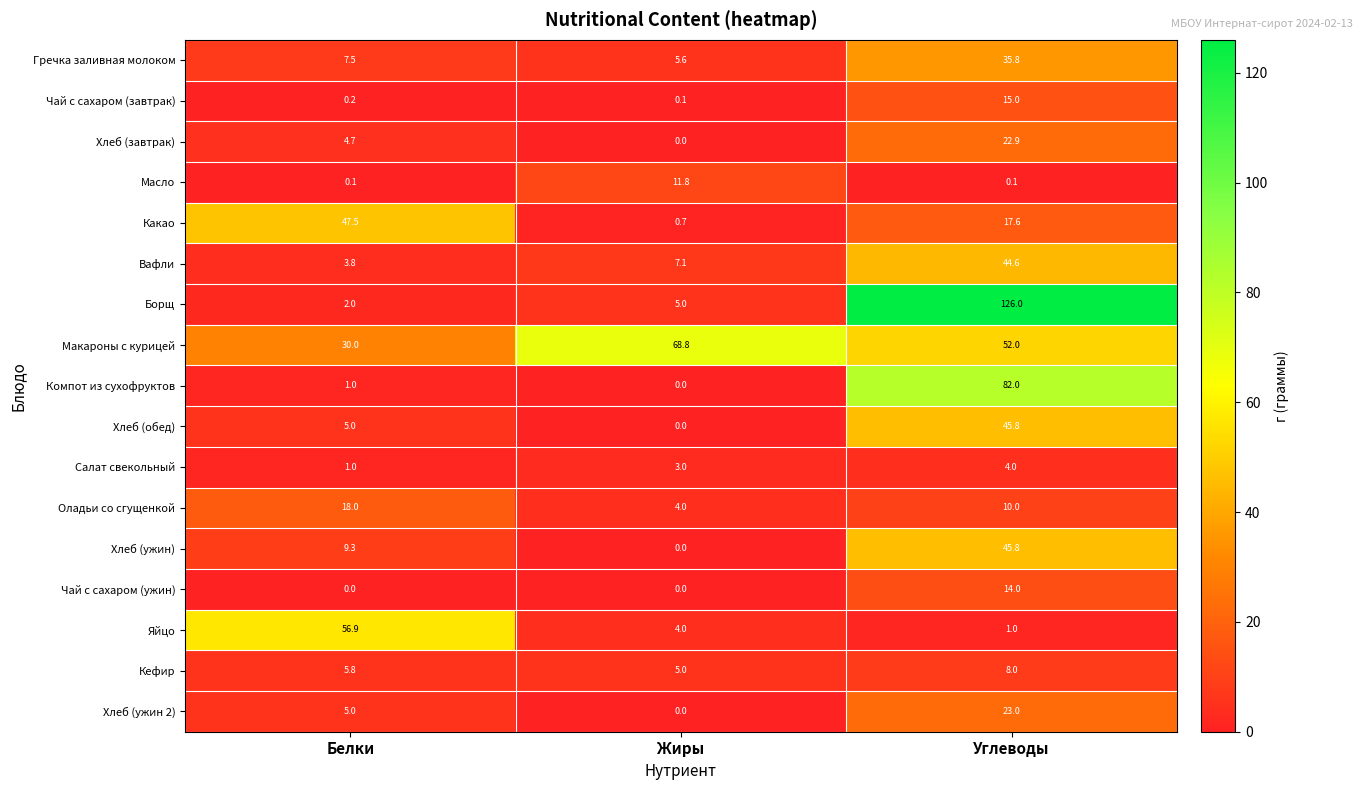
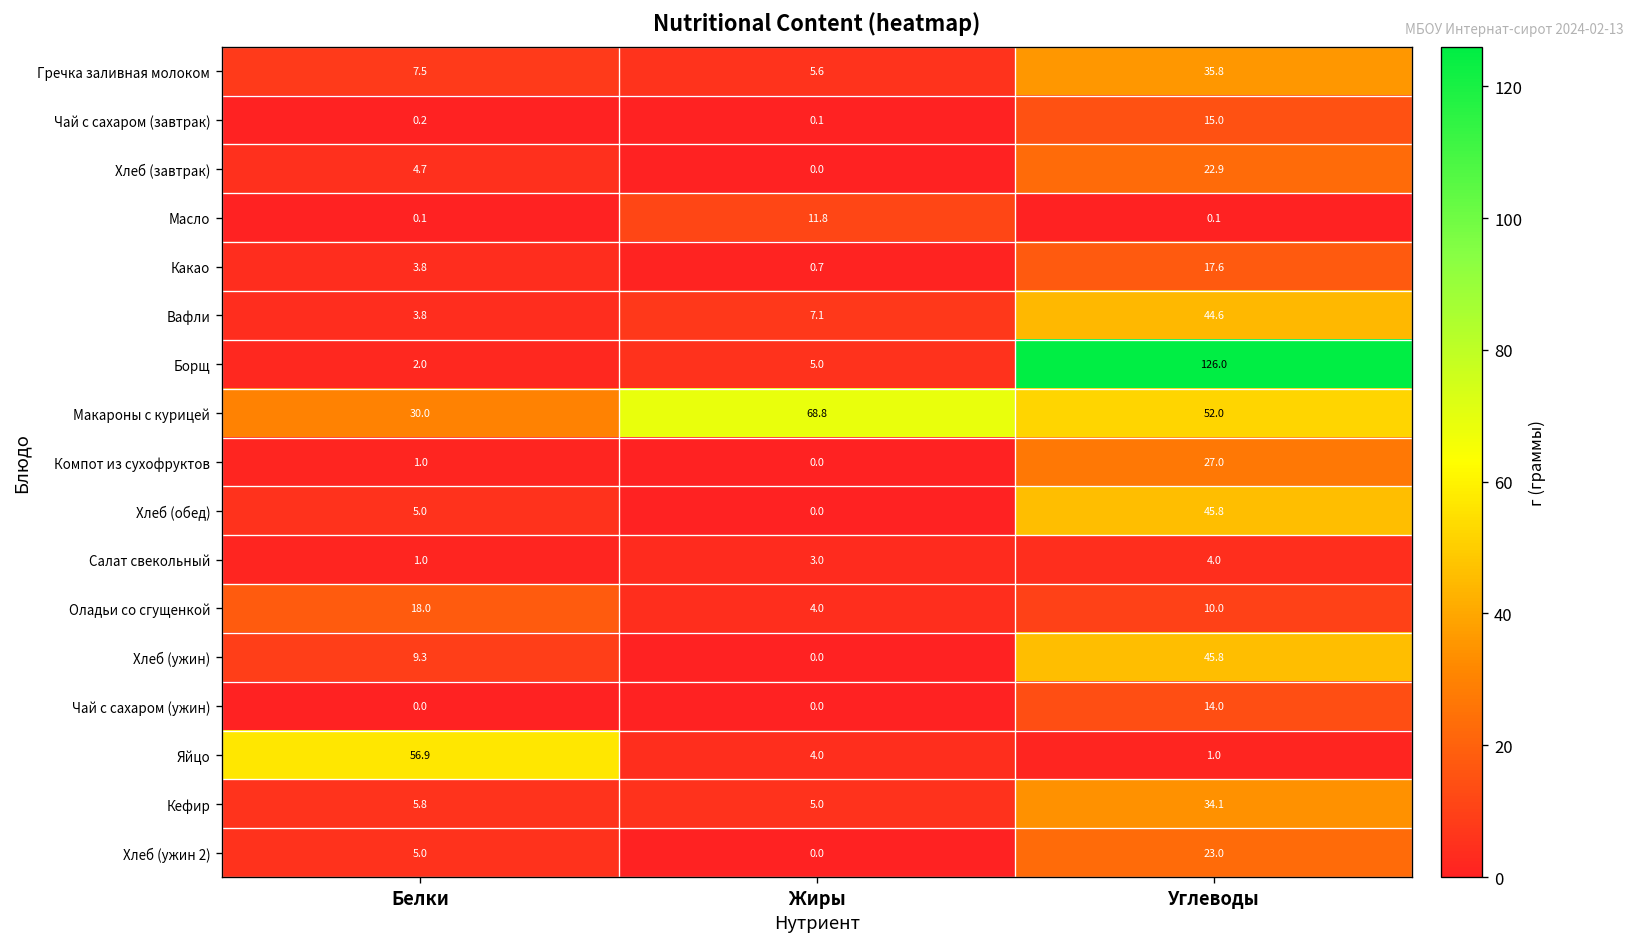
  {
    "Гречка заливная молоком": {
      "Белки": 7.5,
      "Жиры": 5.6,
      "Углеводы": 35.8
    },
    "Чай с сахаром (завтрак)": {
      "Белки": 0.2,
      "Жиры": 0.1,
      "Углеводы": 15.0
    },
    "Хлеб (завтрак)": {
      "Белки": 4.7,
      "Жиры": 0.0,
      "Углеводы": 22.9
    },
    "Масло": {
      "Белки": 0.1,
      "Жиры": 11.8,
      "Углеводы": 0.1
    },
    "Какао": {
-     "Белки": 47.5,
+     "Белки": 3.8,
      "Жиры": 0.7,
      "Углеводы": 17.6
    },
    "Вафли": {
      "Белки": 3.8,
      "Жиры": 7.1,
      "Углеводы": 44.6
    },
    "Борщ": {
      "Белки": 2.0,
      "Жиры": 5.0,
      "Углеводы": 126.0
    },
    "Макароны с курицей": {
      "Белки": 30.0,
      "Жиры": 68.8,
      "Углеводы": 52.0
    },
    "Компот из сухофруктов": {
      "Белки": 1.0,
      "Жиры": 0.0,
-     "Углеводы": 82.0
+     "Углеводы": 27.0
    },
    "Хлеб (обед)": {
      "Белки": 5.0,
      "Жиры": 0.0,
      "Углеводы": 45.8
    },
    "Салат свекольный": {
      "Белки": 1.0,
      "Жиры": 3.0,
      "Углеводы": 4.0
    },
    "Оладьи со сгущенкой": {
      "Белки": 18.0,
      "Жиры": 4.0,
      "Углеводы": 10.0
    },
    "Хлеб (ужин)": {
      "Белки": 9.3,
      "Жиры": 0.0,
      "Углеводы": 45.8
    },
    "Чай с сахаром (ужин)": {
      "Белки": 0.0,
      "Жиры": 0.0,
      "Углеводы": 14.0
    },
    "Яйцо": {
      "Белки": 56.9,
      "Жиры": 4.0,
      "Углеводы": 1.0
    },
    "Кефир": {
      "Белки": 5.8,
      "Жиры": 5.0,
-     "Углеводы": 8.0
+     "Углеводы": 34.1
    },
    "Хлеб (ужин 2)": {
      "Белки": 5.0,
      "Жиры": 0.0,
      "Углеводы": 23.0
    }
  }
